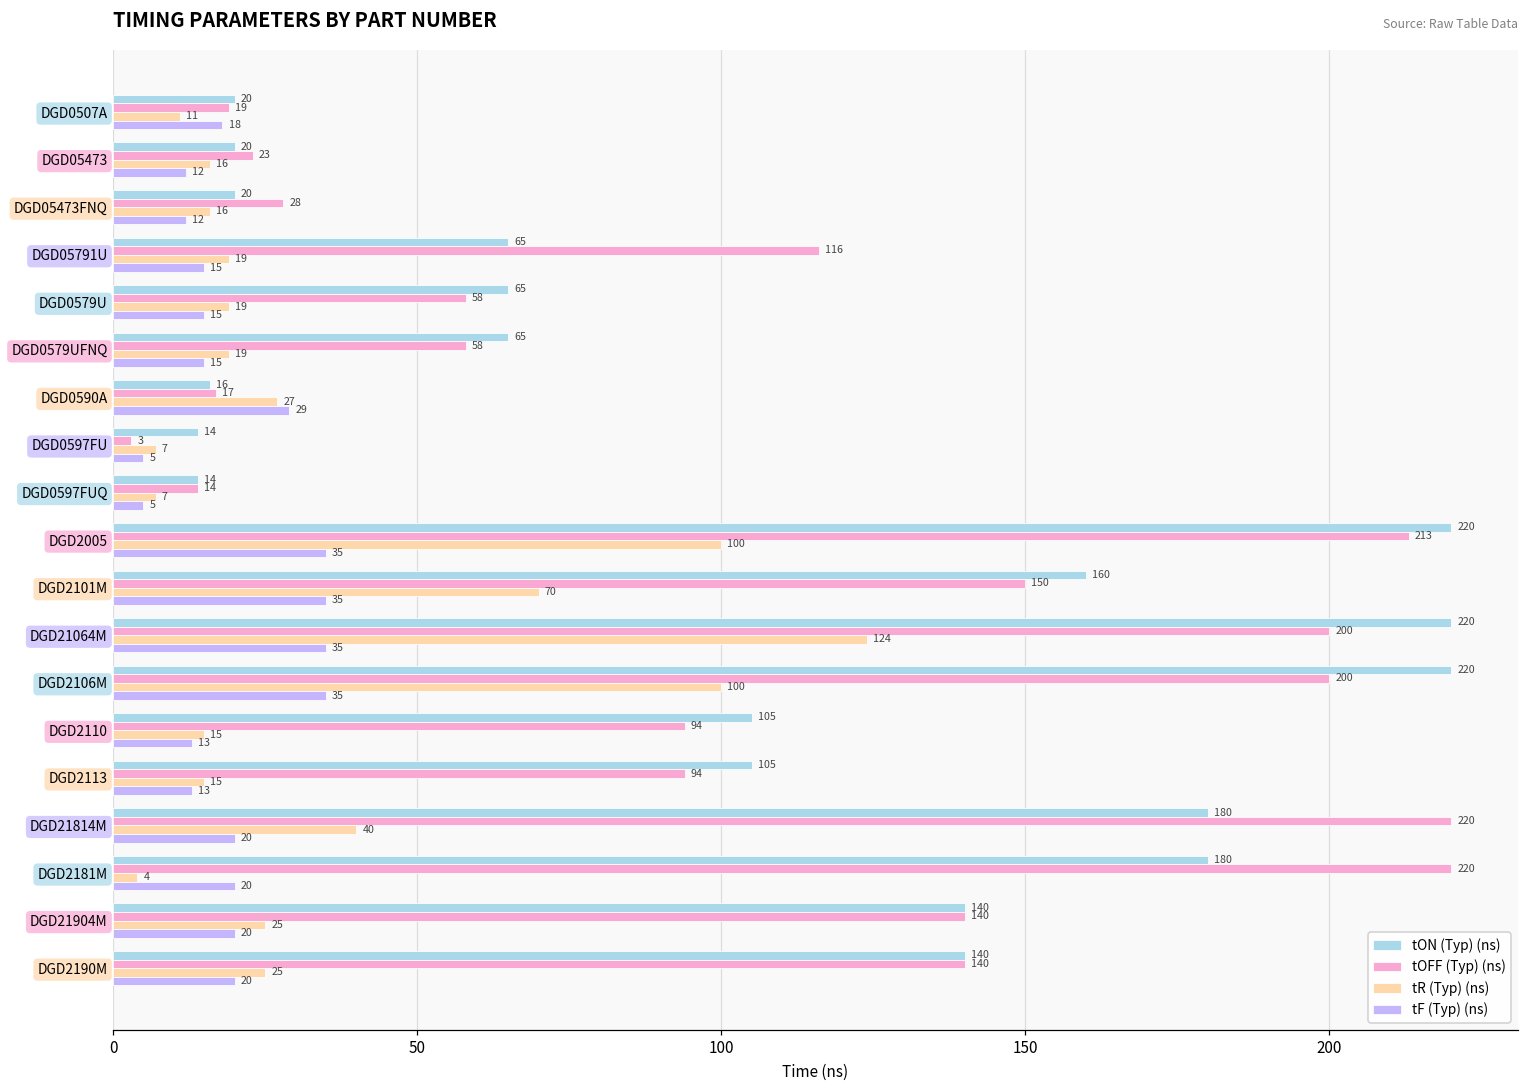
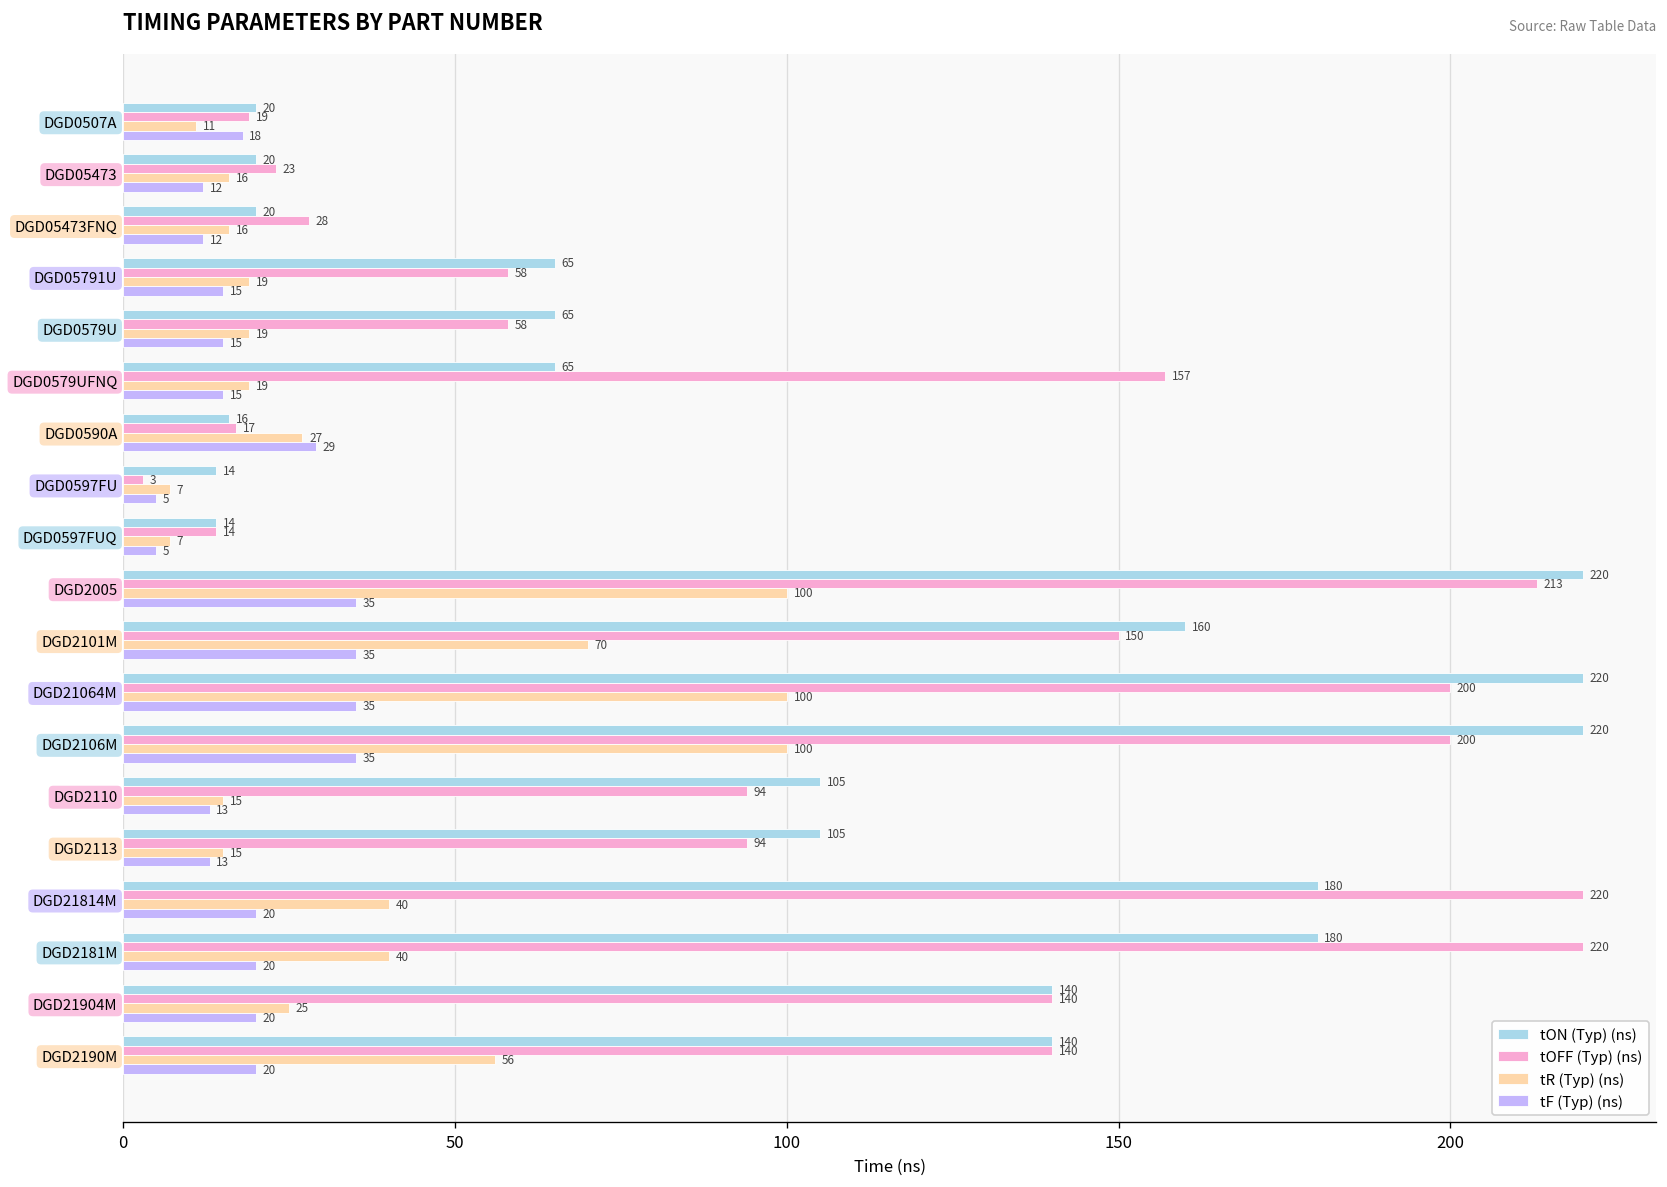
  {
    "tOFF (Typ) (ns)": {
      "DGD0507A": 19,
      "DGD05473": 23,
      "DGD05473FNQ": 28,
-     "DGD05791U": 116,
+     "DGD05791U": 58,
      "DGD0579U": 58,
-     "DGD0579UFNQ": 58,
+     "DGD0579UFNQ": 157,
      "DGD0590A": 17,
      "DGD0597FU": 3,
      "DGD2005": 213,
      "DGD2101M": 150,
      "DGD21064M": 200,
      "DGD2106M": 200,
      "DGD2110": 94,
      "DGD2113": 94,
      "DGD21814M": 220,
      "DGD2181M": 220
    },
    "tR (Typ) (ns)": {
      "DGD0507A": 11,
      "DGD05473": 16,
      "DGD05473FNQ": 16,
      "DGD05791U": 19,
      "DGD0579U": 19,
      "DGD0579UFNQ": 19,
      "DGD0590A": 27,
      "DGD0597FU": 7,
      "DGD0597FUQ": 7,
      "DGD2005": 100,
      "DGD2101M": 70,
-     "DGD21064M": 124,
+     "DGD21064M": 100,
      "DGD2106M": 100,
      "DGD2110": 15,
      "DGD2113": 15,
      "DGD21814M": 40,
-     "DGD2181M": 4,
+     "DGD2181M": 40,
      "DGD21904M": 25,
-     "DGD2190M": 25
+     "DGD2190M": 56
    }
  }
